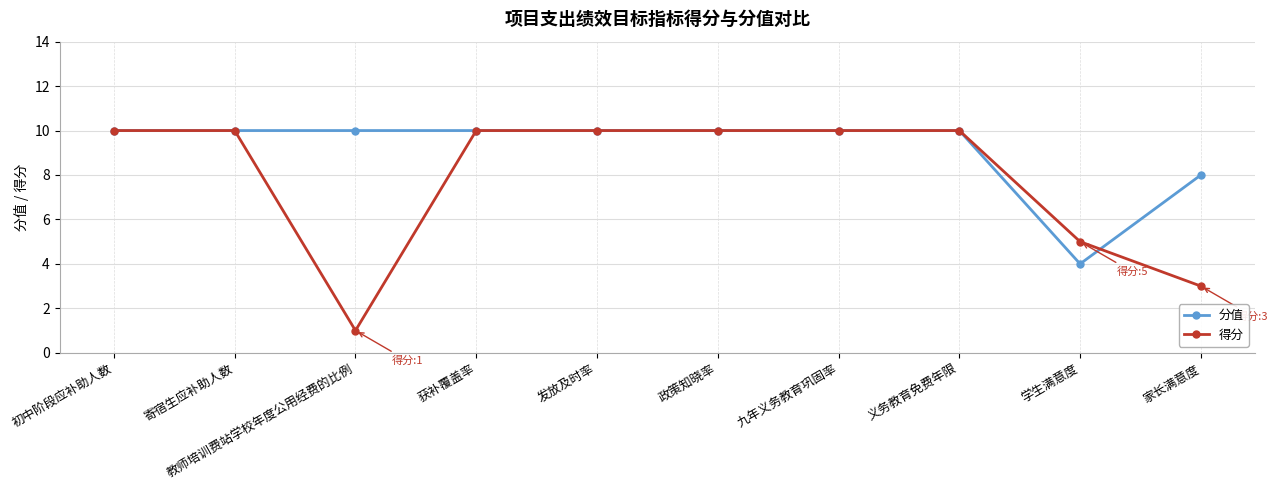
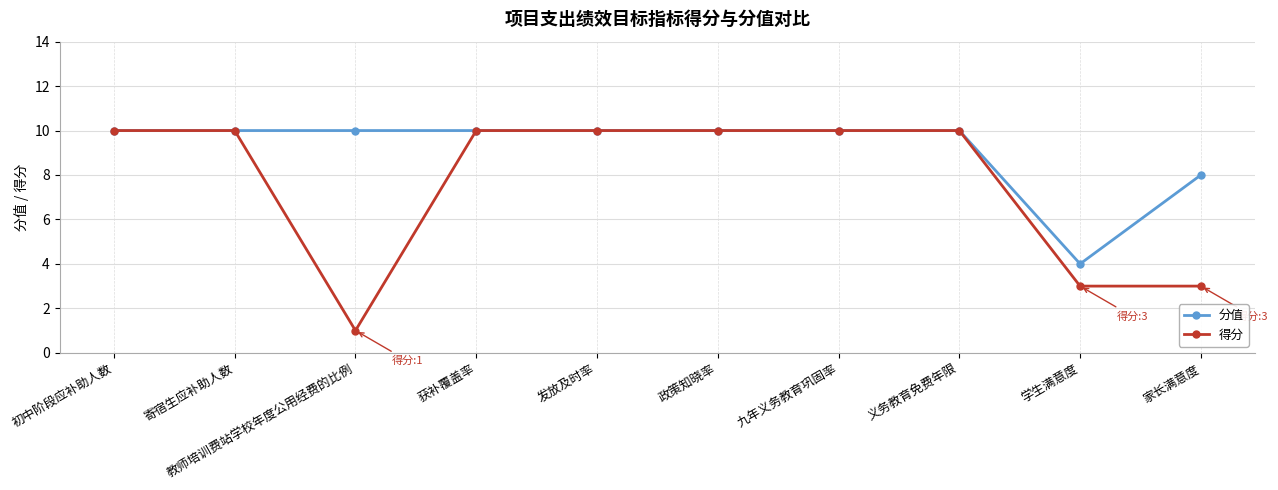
  {
    "分值": {
      "教师培训费站学校年度公用经费的比例": 10.0,
      "学生满意度": 4.0,
      "家长满意度": 8.0
    },
    "得分": {
      "教师培训费站学校年度公用经费的比例": 1,
-     "学生满意度": 5
+     "学生满意度": 3
    }
  }
